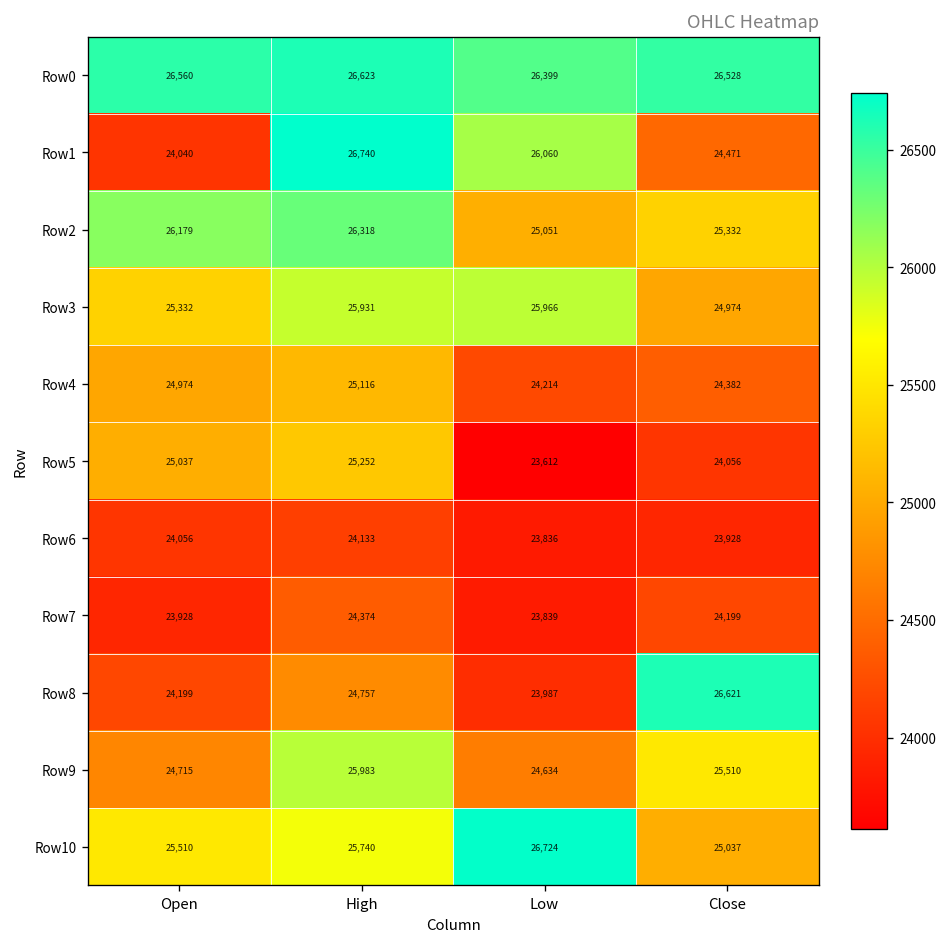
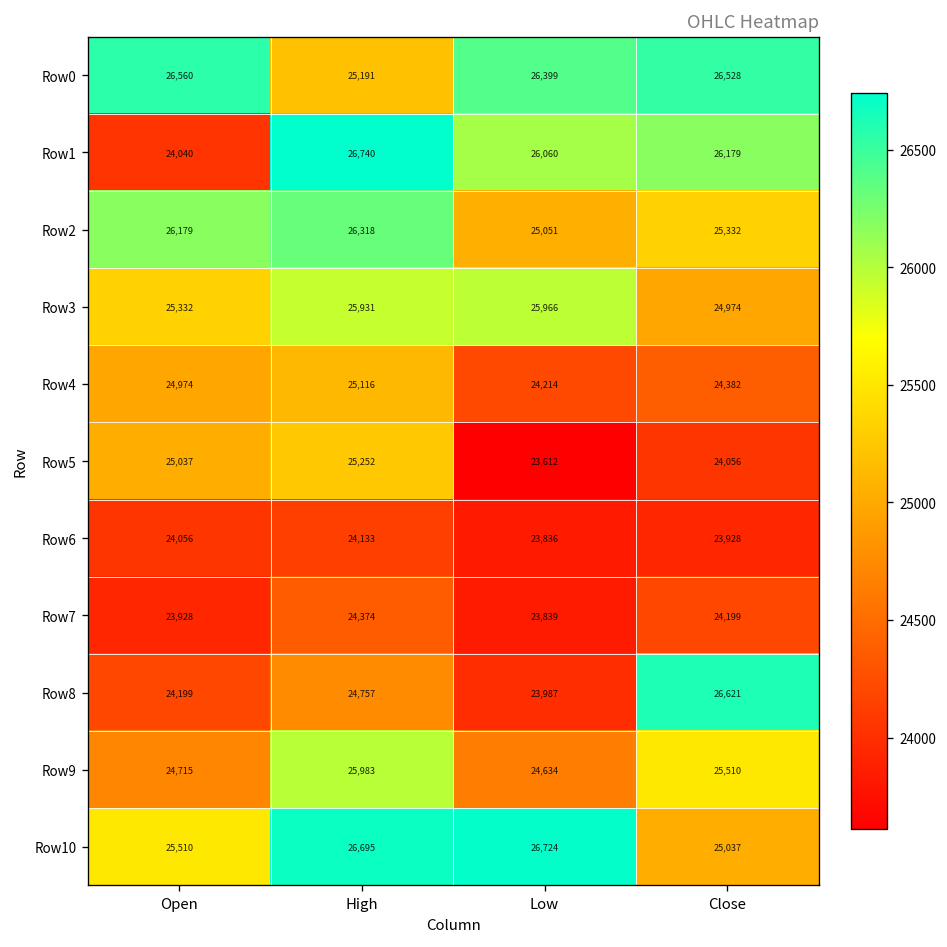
  {
    "Row0": {
      "Open": "26,560",
-     "High": "26,623",
+     "High": "25,191",
      "Low": "26,399",
      "Close": "26,528"
    },
    "Row1": {
      "Open": "24,040",
      "High": "26,740",
      "Low": "26,060",
-     "Close": "24,471"
+     "Close": "26,179"
    },
    "Row2": {
      "Open": "26,179",
      "High": "26,318",
      "Low": "25,051",
      "Close": "25,332"
    },
    "Row3": {
      "Open": "25,332",
      "High": "25,931",
      "Low": "25,966",
      "Close": "24,974"
    },
    "Row4": {
      "Open": "24,974",
      "High": "25,116",
      "Low": "24,214",
      "Close": "24,382"
    },
    "Row5": {
      "Open": "25,037",
      "High": "25,252",
      "Low": "23,612",
      "Close": "24,056"
    },
    "Row6": {
      "Open": "24,056",
      "High": "24,133",
      "Low": "23,836",
      "Close": "23,928"
    },
    "Row7": {
      "Open": "23,928",
      "High": "24,374",
      "Low": "23,839",
      "Close": "24,199"
    },
    "Row8": {
      "Open": "24,199",
      "High": "24,757",
      "Low": "23,987",
      "Close": "26,621"
    },
    "Row9": {
      "Open": "24,715",
      "High": "25,983",
      "Low": "24,634",
      "Close": "25,510"
    },
    "Row10": {
      "Open": "25,510",
-     "High": "25,740",
+     "High": "26,695",
      "Low": "26,724",
      "Close": "25,037"
    }
  }
